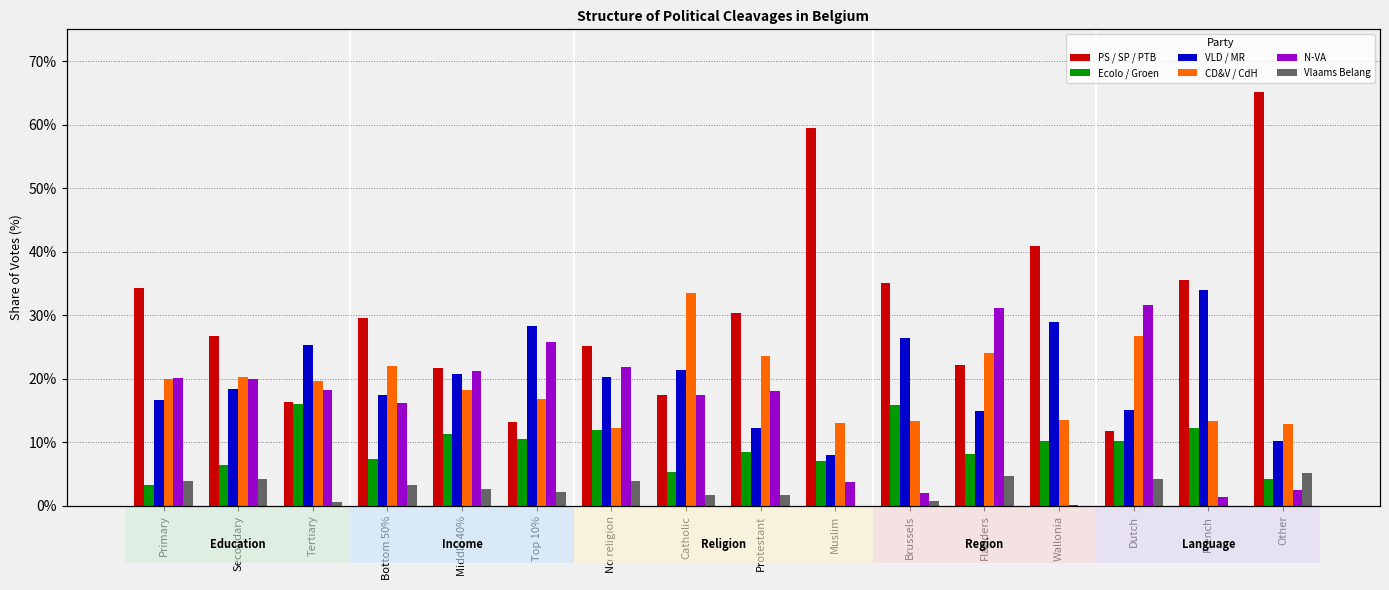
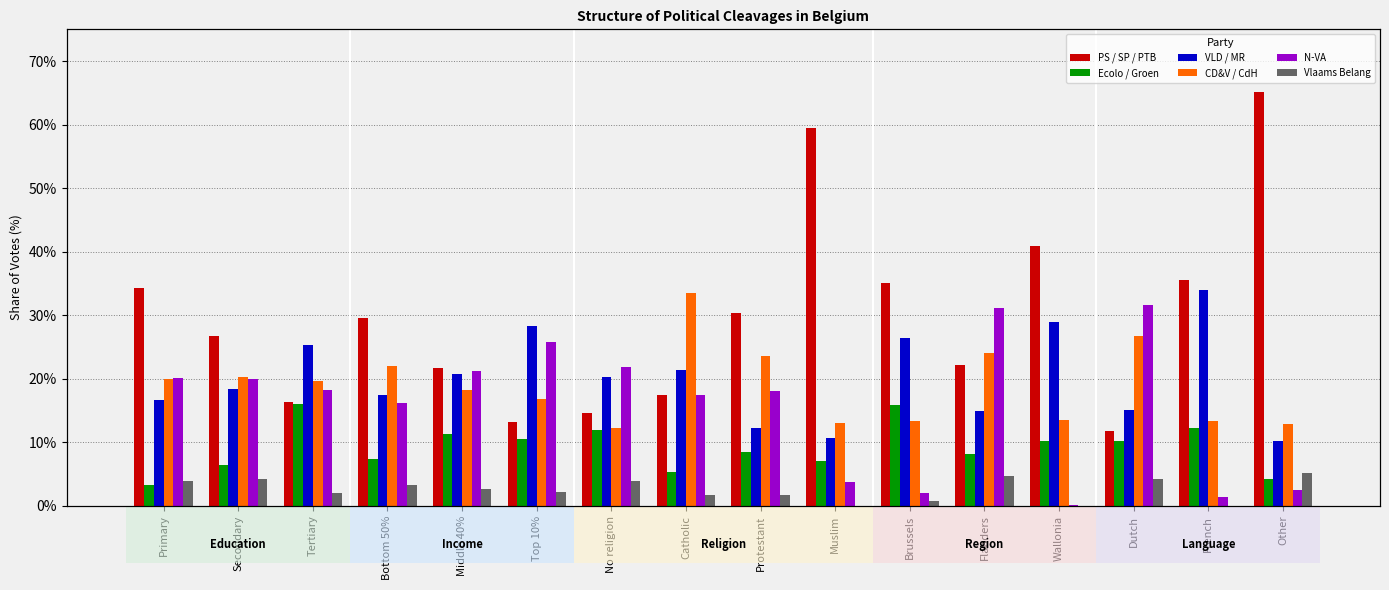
  {
    "PS / SP / PTB": {
      "Primary": "34%",
      "Secondary": "27%",
      "Tertiary": "16%",
      "Bottom 50%": "30%",
      "Middle 40%": "22%",
      "Top 10%": "13%",
-     "No religion": "25%",
+     "No religion": "15%",
      "Catholic": "17%",
      "Protestant": "30%",
      "Muslim": "60%",
      "Brussels": "35%",
      "Flanders": "22%",
      "Wallonia": "41%",
      "Dutch": "12%",
      "French": "36%",
      "Other": "65%"
    },
    "Ecolo / Groen": {
      "Primary": "3%",
      "Secondary": "6%",
      "Tertiary": "16%",
      "Bottom 50%": "7%",
      "Middle 40%": "11%",
      "Top 10%": "11%",
      "No religion": "12%",
      "Catholic": "5%",
      "Protestant": "9%",
      "Muslim": "7%",
      "Brussels": "16%",
      "Flanders": "8%",
      "Wallonia": "10%",
      "Dutch": "10%",
      "French": "12%",
      "Other": "4%"
    },
    "VLD / MR": {
      "Primary": "17%",
      "Secondary": "18%",
      "Tertiary": "25%",
      "Bottom 50%": "17%",
      "Middle 40%": "21%",
      "Top 10%": "28%",
      "No religion": "20%",
      "Catholic": "21%",
      "Protestant": "12%",
-     "Muslim": "8%",
+     "Muslim": "11%",
      "Brussels": "26%",
      "Flanders": "15%",
      "Wallonia": "29%",
      "Dutch": "15%",
      "French": "34%",
      "Other": "10%"
    },
    "CD&V / CdH": {
      "Primary": "20%",
      "Secondary": "20%",
      "Tertiary": "20%",
      "Bottom 50%": "22%",
      "Middle 40%": "18%",
      "Top 10%": "17%",
      "No religion": "12%",
      "Catholic": "34%",
      "Protestant": "24%",
      "Muslim": "13%",
      "Brussels": "13%",
      "Flanders": "24%",
      "Wallonia": "14%",
      "Dutch": "27%",
      "French": "13%",
      "Other": "13%"
    },
    "N-VA": {
      "Primary": "20%",
      "Secondary": "20%",
      "Tertiary": "18%",
      "Bottom 50%": "16%",
      "Middle 40%": "21%",
      "Top 10%": "26%",
      "No religion": "22%",
      "Catholic": "17%",
      "Protestant": "18%",
      "Muslim": "4%",
      "Brussels": "2%",
      "Flanders": "31%",
      "Dutch": "32%",
      "French": "1%",
      "Other": "3%"
    },
    "Vlaams Belang": {
      "Primary": "4%",
      "Secondary": "4%",
-     "Tertiary": "1%",
+     "Tertiary": "2%",
      "Bottom 50%": "3%",
      "Middle 40%": "3%",
      "Top 10%": "2%",
      "No religion": "4%",
      "Catholic": "2%",
      "Protestant": "2%",
      "Brussels": "1%",
      "Flanders": "5%",
      "Dutch": "4%",
      "Other": "5%"
    }
  }
